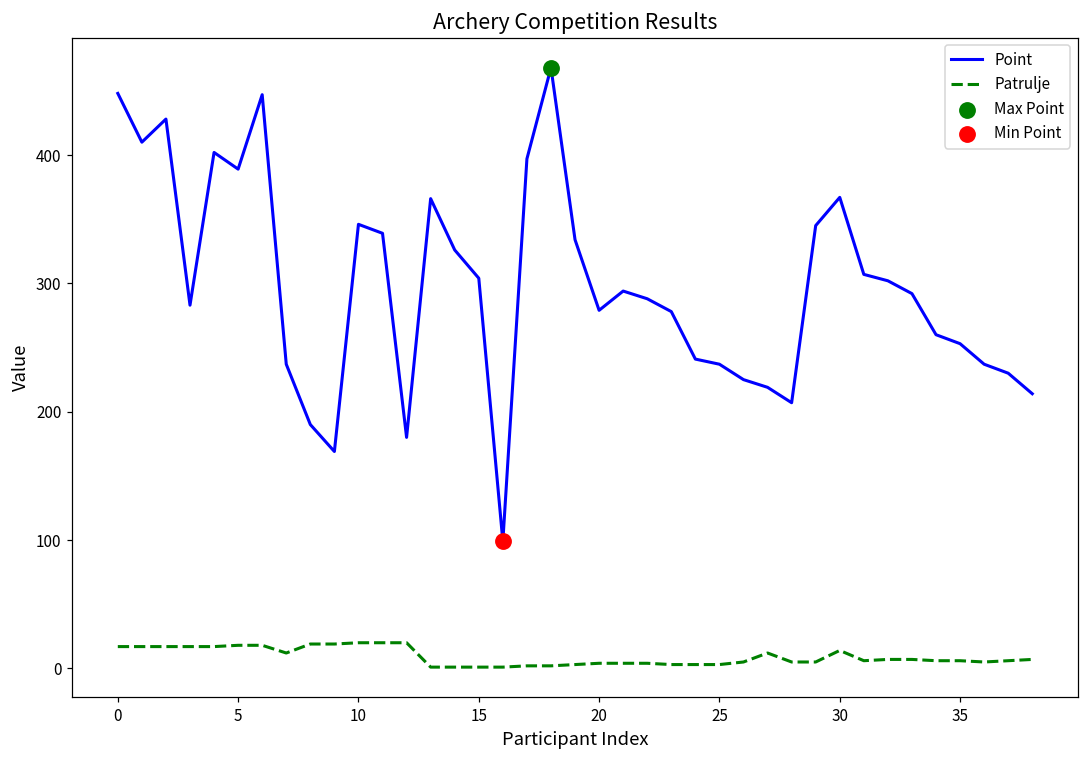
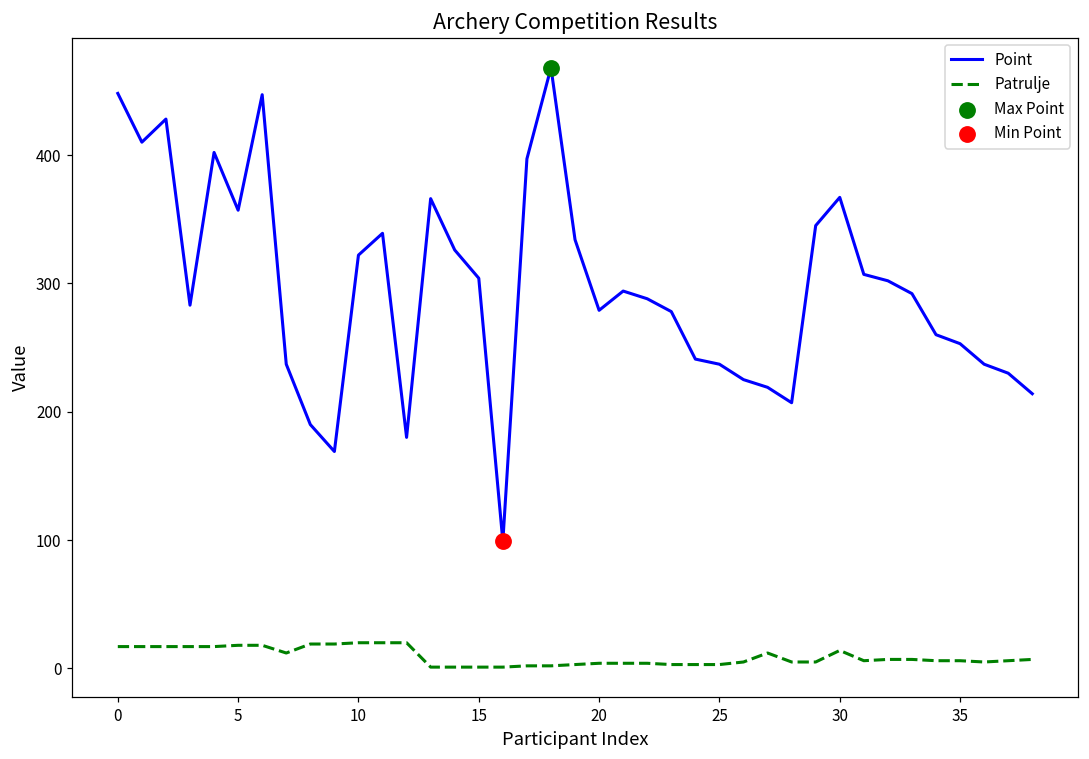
  {
    "Point": {
      "0": 448,
-     "5": 389,
-     "10": 346,
+     "5": 357,
+     "10": 322,
      "15": 304,
      "20": 279,
      "30": 367,
      "35": 253
    }
  }
